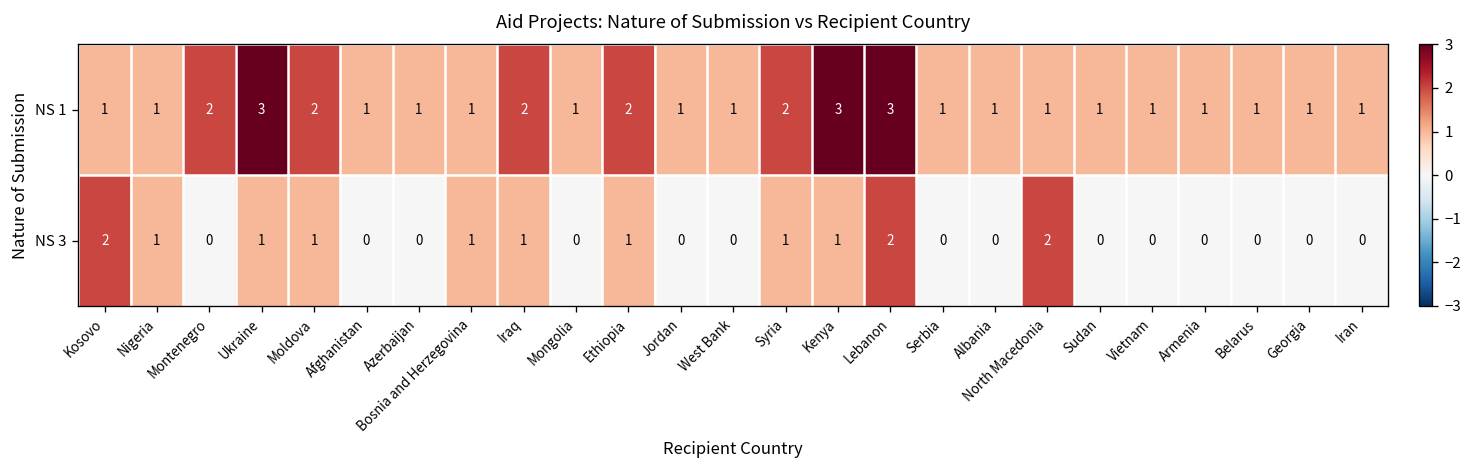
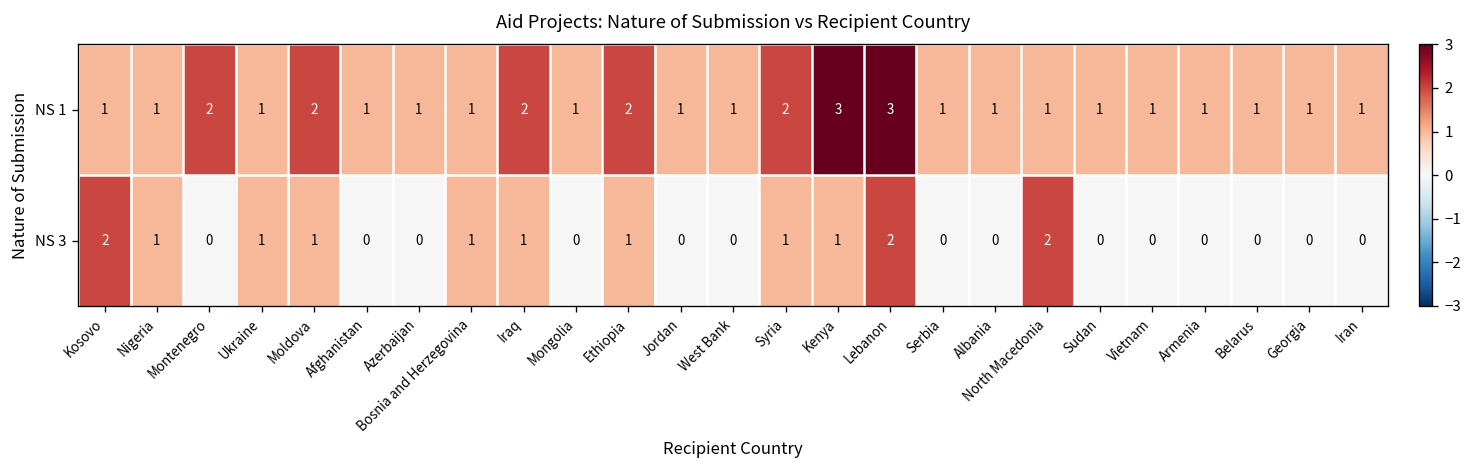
  {
    "NS 1": {
      "Kosovo": 1,
      "Nigeria": 1,
      "Montenegro": 2,
-     "Ukraine": 3,
+     "Ukraine": 1,
      "Moldova": 2,
      "Afghanistan": 1,
      "Azerbaijan": 1,
      "Bosnia and Herzegovina": 1,
      "Iraq": 2,
      "Mongolia": 1,
      "Ethiopia": 2,
      "Jordan": 1,
      "West Bank": 1,
      "Syria": 2,
      "Kenya": 3,
      "Lebanon": 3,
      "Serbia": 1,
      "Albania": 1,
      "North Macedonia": 1,
      "Sudan": 1,
      "Vietnam": 1,
      "Armenia": 1,
      "Belarus": 1,
      "Georgia": 1,
      "Iran": 1
    },
    "NS 3": {
      "Kosovo": 2,
      "Nigeria": 1,
      "Montenegro": 0,
      "Ukraine": 1,
      "Moldova": 1,
      "Afghanistan": 0,
      "Azerbaijan": 0,
      "Bosnia and Herzegovina": 1,
      "Iraq": 1,
      "Mongolia": 0,
      "Ethiopia": 1,
      "Jordan": 0,
      "West Bank": 0,
      "Syria": 1,
      "Kenya": 1,
      "Lebanon": 2,
      "Serbia": 0,
      "Albania": 0,
      "North Macedonia": 2,
      "Sudan": 0,
      "Vietnam": 0,
      "Armenia": 0,
      "Belarus": 0,
      "Georgia": 0,
      "Iran": 0
    }
  }
